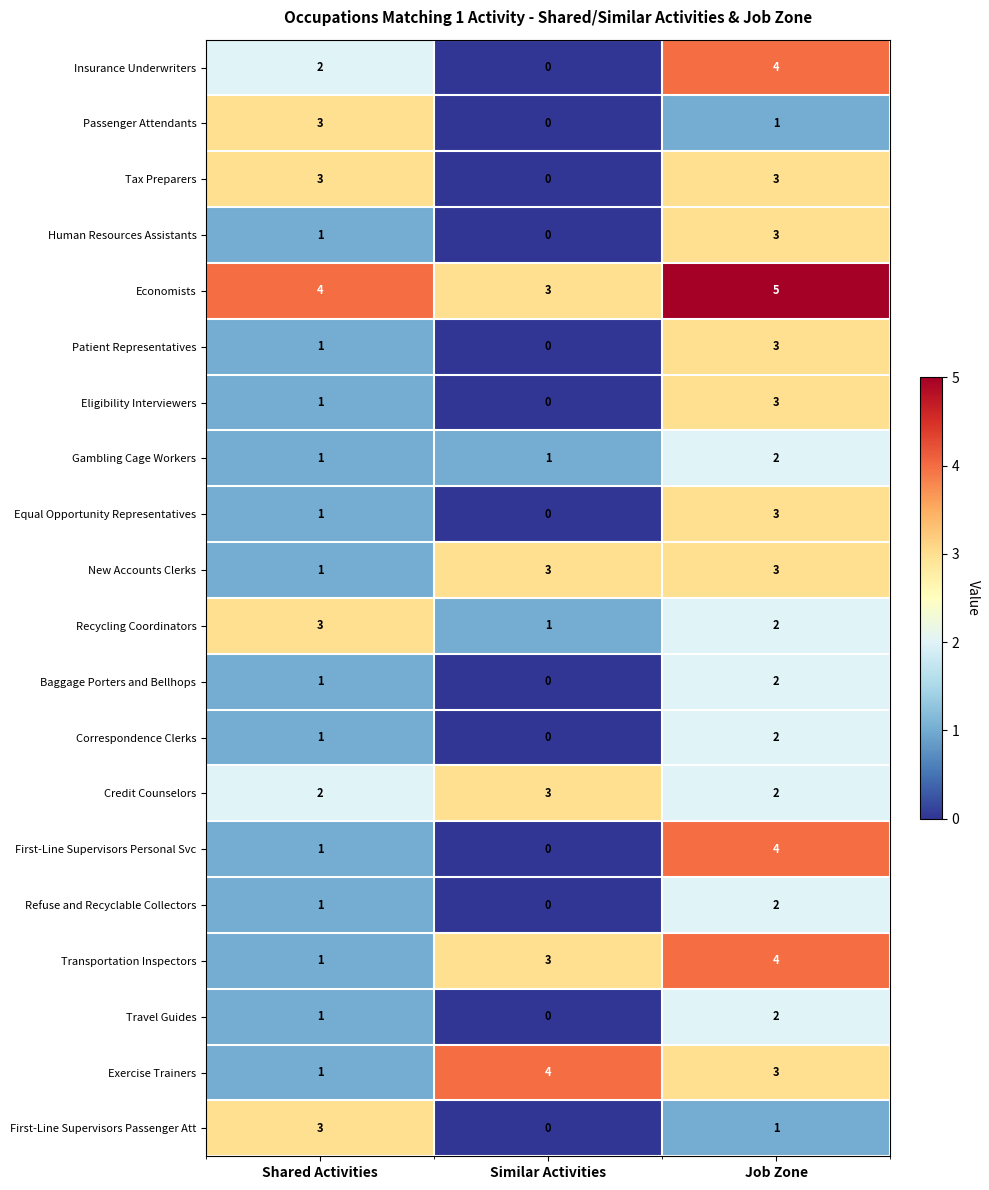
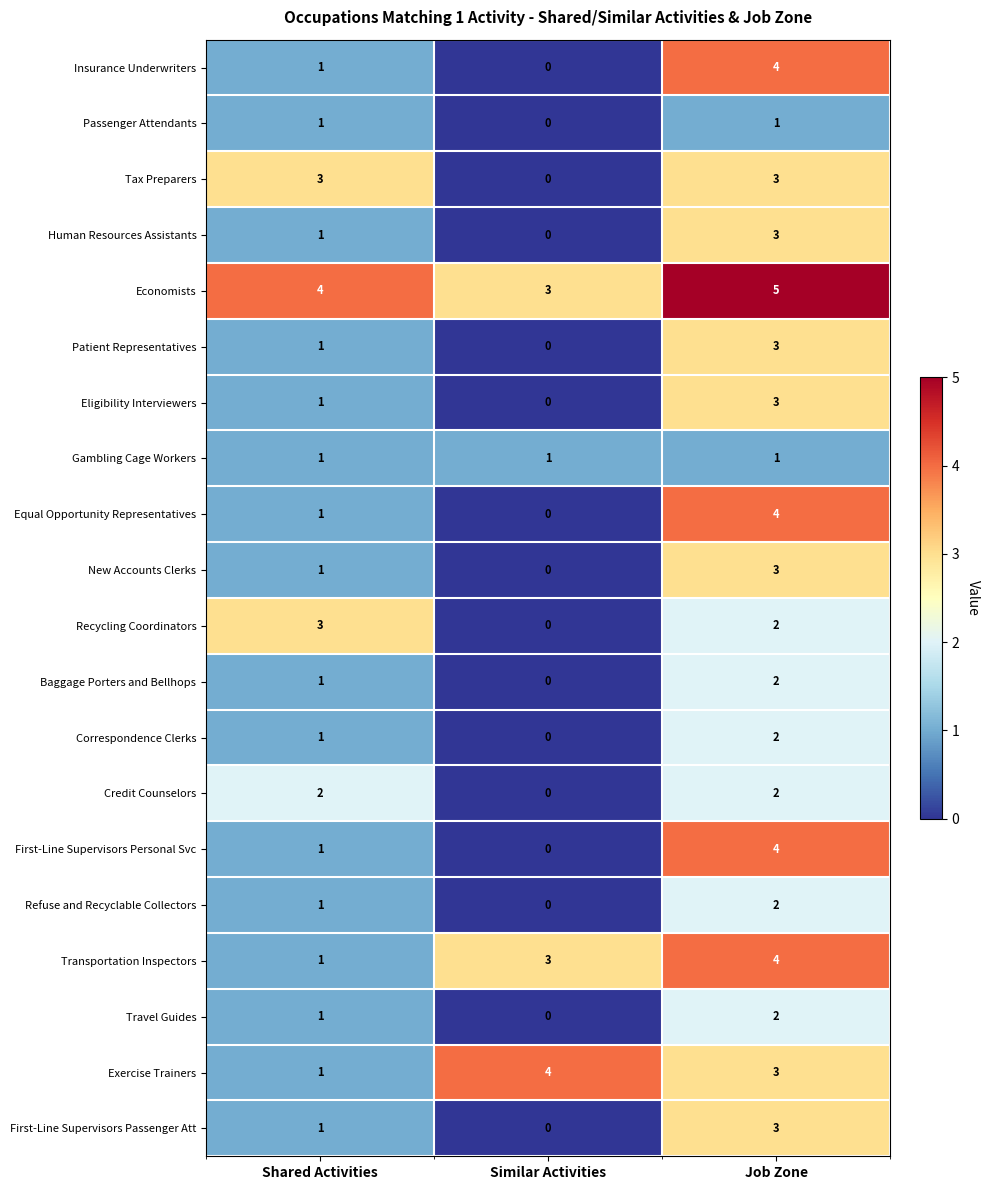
  {
    "Insurance Underwriters": {
-     "Shared Activities": 2,
+     "Shared Activities": 1,
      "Similar Activities": 0,
      "Job Zone": 4
    },
    "Passenger Attendants": {
-     "Shared Activities": 3,
+     "Shared Activities": 1,
      "Similar Activities": 0,
      "Job Zone": 1
    },
    "Tax Preparers": {
      "Shared Activities": 3,
      "Similar Activities": 0,
      "Job Zone": 3
    },
    "Human Resources Assistants": {
      "Shared Activities": 1,
      "Similar Activities": 0,
      "Job Zone": 3
    },
    "Economists": {
      "Shared Activities": 4,
      "Similar Activities": 3,
      "Job Zone": 5
    },
    "Patient Representatives": {
      "Shared Activities": 1,
      "Similar Activities": 0,
      "Job Zone": 3
    },
    "Eligibility Interviewers": {
      "Shared Activities": 1,
      "Similar Activities": 0,
      "Job Zone": 3
    },
    "Gambling Cage Workers": {
      "Shared Activities": 1,
      "Similar Activities": 1,
-     "Job Zone": 2
+     "Job Zone": 1
    },
    "Equal Opportunity Representatives": {
      "Shared Activities": 1,
      "Similar Activities": 0,
-     "Job Zone": 3
+     "Job Zone": 4
    },
    "New Accounts Clerks": {
      "Shared Activities": 1,
-     "Similar Activities": 3,
+     "Similar Activities": 0,
      "Job Zone": 3
    },
    "Recycling Coordinators": {
      "Shared Activities": 3,
-     "Similar Activities": 1,
+     "Similar Activities": 0,
      "Job Zone": 2
    },
    "Baggage Porters and Bellhops": {
      "Shared Activities": 1,
      "Similar Activities": 0,
      "Job Zone": 2
    },
    "Correspondence Clerks": {
      "Shared Activities": 1,
      "Similar Activities": 0,
      "Job Zone": 2
    },
    "Credit Counselors": {
      "Shared Activities": 2,
-     "Similar Activities": 3,
+     "Similar Activities": 0,
      "Job Zone": 2
    },
    "First-Line Supervisors Personal Svc": {
      "Shared Activities": 1,
      "Similar Activities": 0,
      "Job Zone": 4
    },
    "Refuse and Recyclable Collectors": {
      "Shared Activities": 1,
      "Similar Activities": 0,
      "Job Zone": 2
    },
    "Transportation Inspectors": {
      "Shared Activities": 1,
      "Similar Activities": 3,
      "Job Zone": 4
    },
    "Travel Guides": {
      "Shared Activities": 1,
      "Similar Activities": 0,
      "Job Zone": 2
    },
    "Exercise Trainers": {
      "Shared Activities": 1,
      "Similar Activities": 4,
      "Job Zone": 3
    },
    "First-Line Supervisors Passenger Att": {
-     "Shared Activities": 3,
+     "Shared Activities": 1,
      "Similar Activities": 0,
-     "Job Zone": 1
+     "Job Zone": 3
    }
  }
